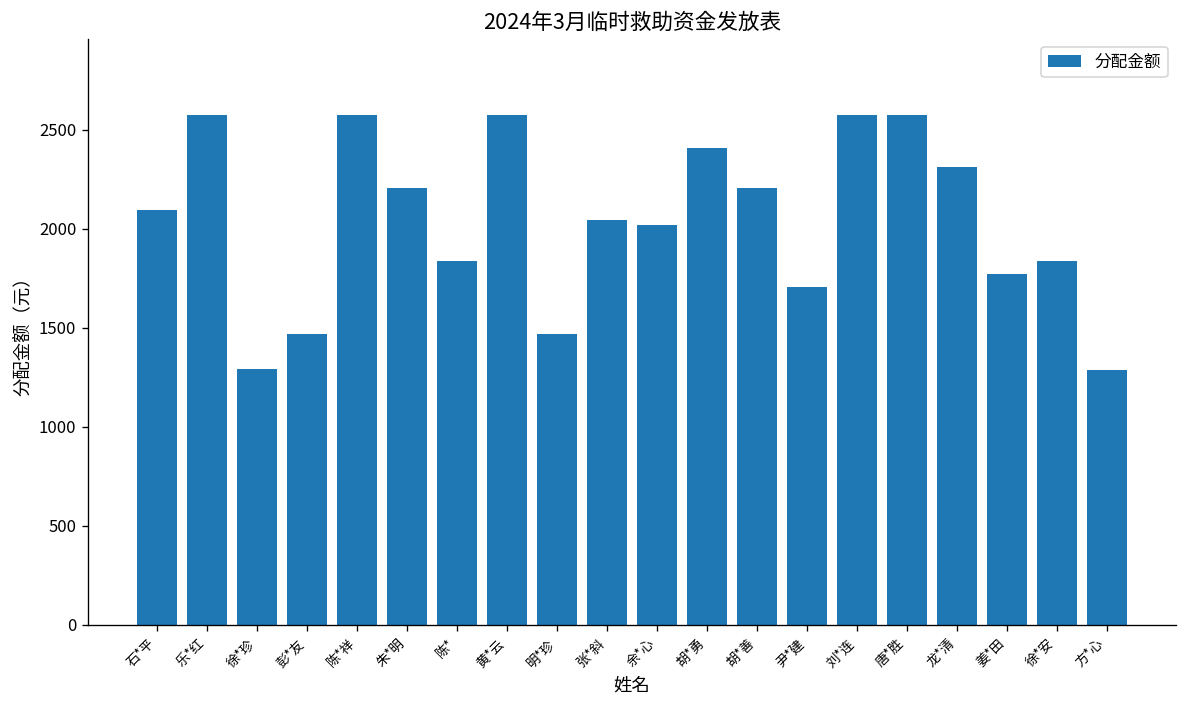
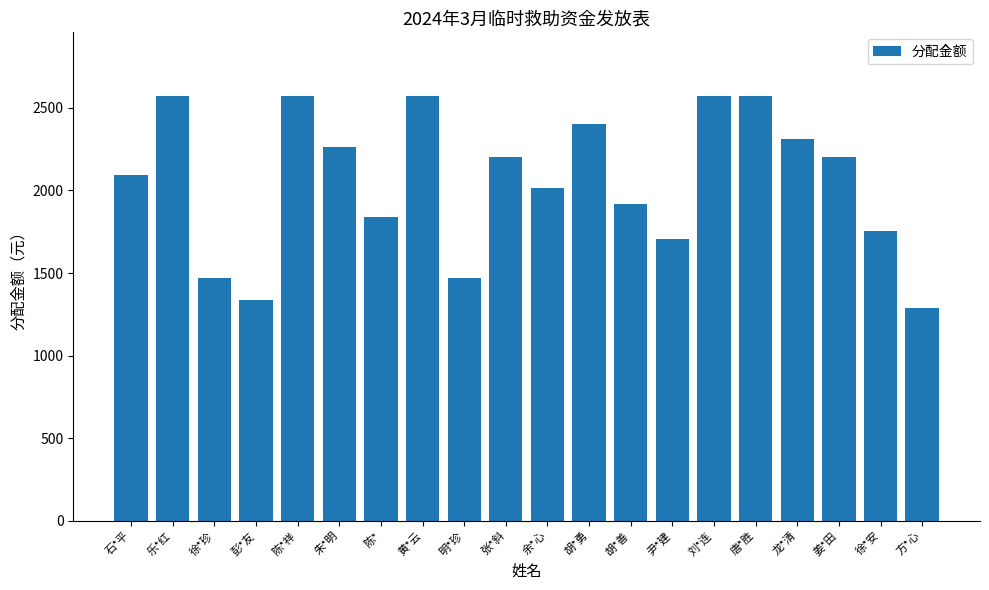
  {
    "石*平": 2100,
    "乐*红": 2570,
-   "徐*珍": 1290,
-   "彭*友": 1470,
+   "徐*珍": 1470,
+   "彭*友": 1330,
    "陈*祥": 2570,
-   "朱*明": 2210,
+   "朱*明": 2270,
    "陈*": 1840,
    "黄*云": 2570,
    "明*珍": 1470,
-   "张*斜": 2040,
+   "张*斜": 2210,
    "余*心": 2020,
    "胡*勇": 2410,
-   "胡*善": 2210,
+   "胡*善": 1920,
    "尹*建": 1710,
    "刘*连": 2570,
    "唐*胜": 2570,
    "龙*清": 2310,
-   "姜*田": 1770,
-   "徐*安": 1840,
+   "姜*田": 2210,
+   "徐*安": 1750,
    "方*心": 1290
  }
